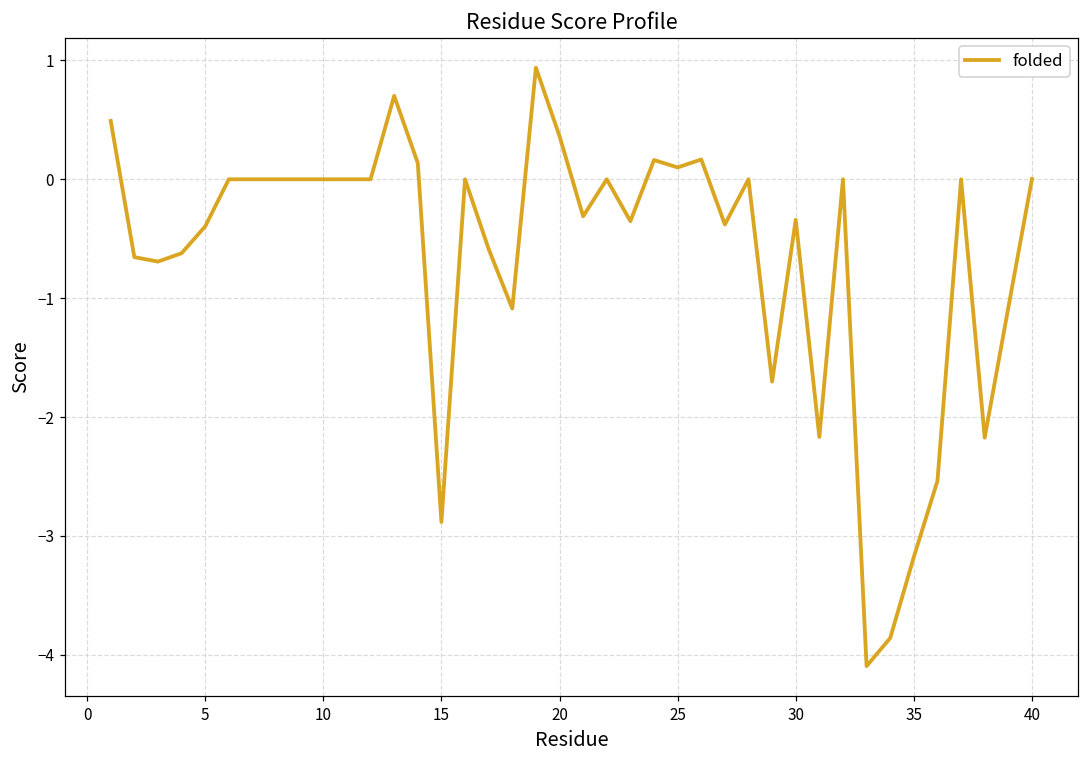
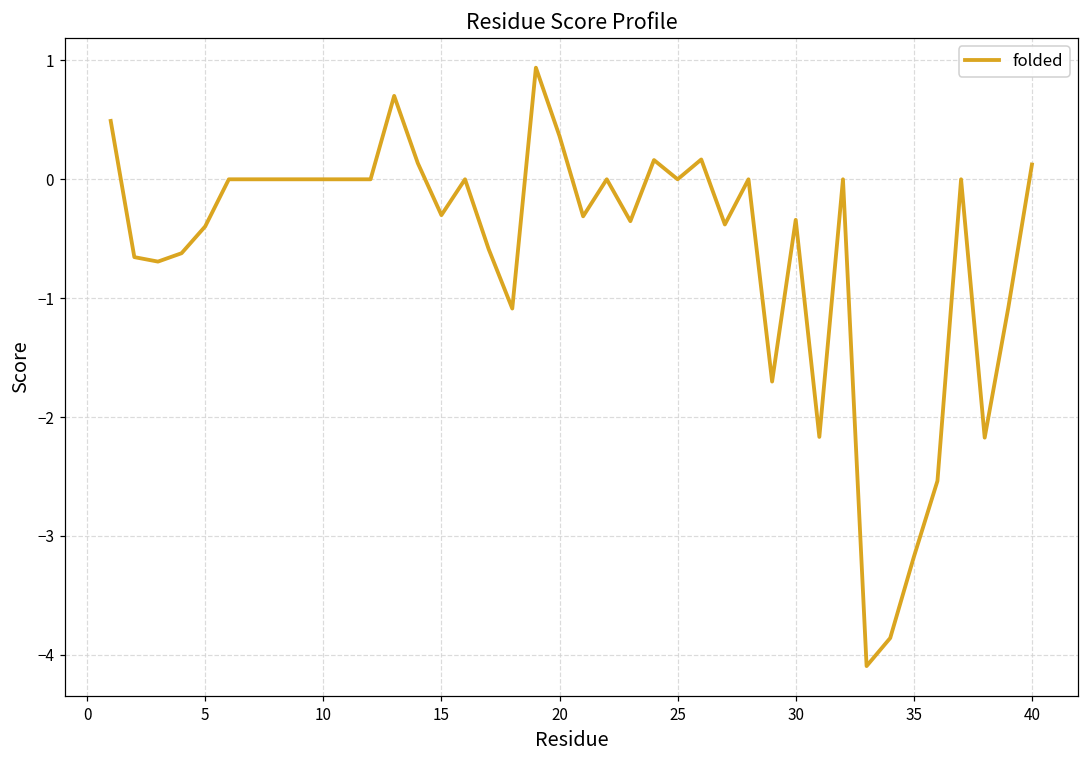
  {
    "5": -0.40,
    "10": 0.00,
-   "15": -2.88,
+   "15": -0.30,
    "20": 0.36,
-   "25": 0.1,
+   "25": 0.0,
    "30": -0.34,
    "35": -3.18,
-   "40": 0.00
+   "40": 0.12
  }
